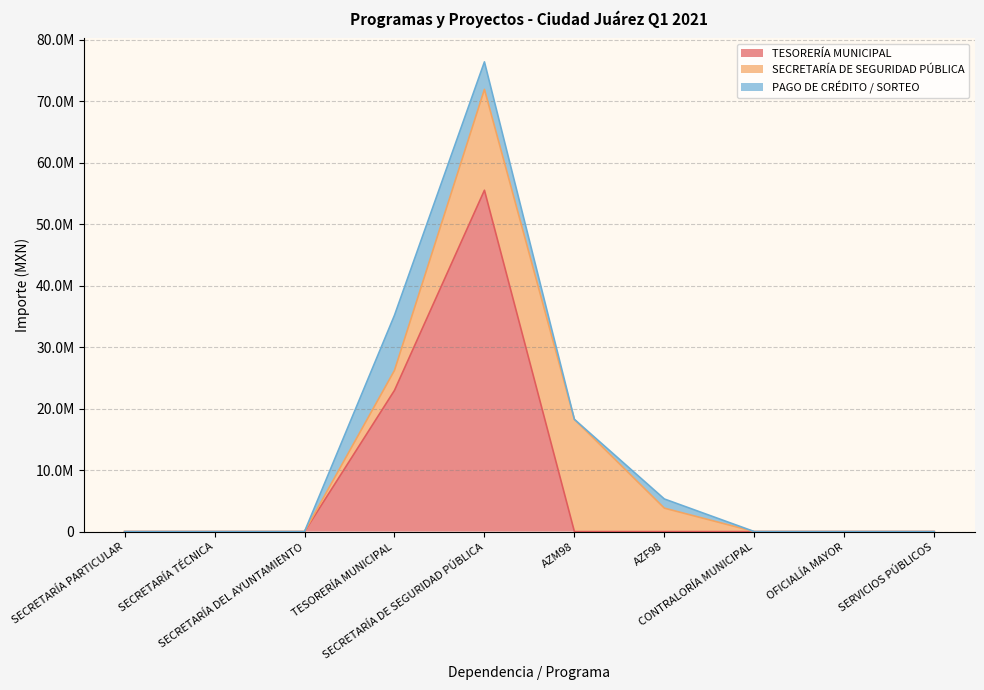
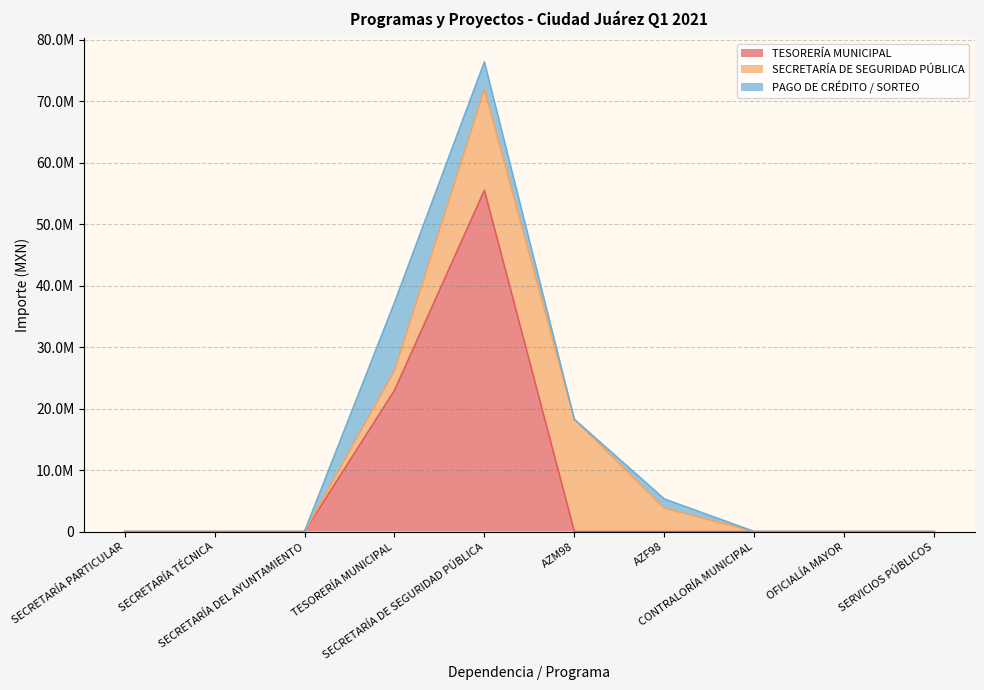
  {
    "TESORERÍA MUNICIPAL": {
      "TESORERÍA MUNICIPAL": 23000000,
      "SECRETARÍA DE SEGURIDAD PÚBLICA": 56000000,
      "AZM98": 0,
      "AZF98": 0
    },
    "SECRETARÍA DE SEGURIDAD PÚBLICA": {
      "TESORERÍA MUNICIPAL": 3000000,
      "SECRETARÍA DE SEGURIDAD PÚBLICA": 16000000,
      "AZF98": 4000000
    },
    "PAGO DE CRÉDITO / SORTEO": {
-     "TESORERÍA MUNICIPAL": 9000000,
+     "TESORERÍA MUNICIPAL": 11000000,
      "SECRETARÍA DE SEGURIDAD PÚBLICA": 4000000,
      "AZF98": 1000000
    }
  }
